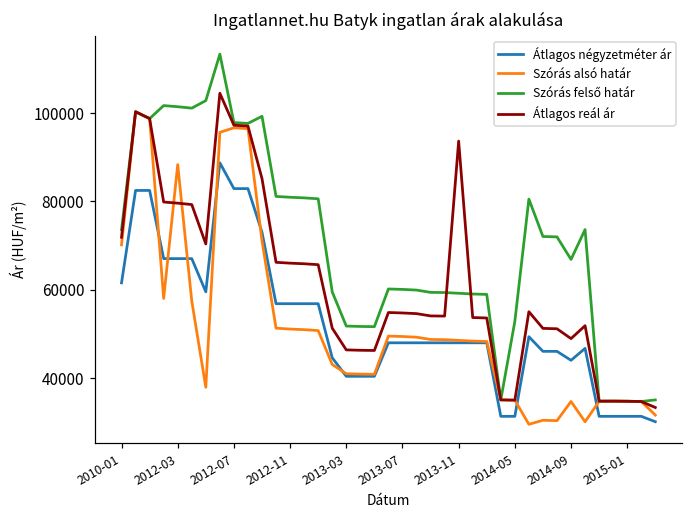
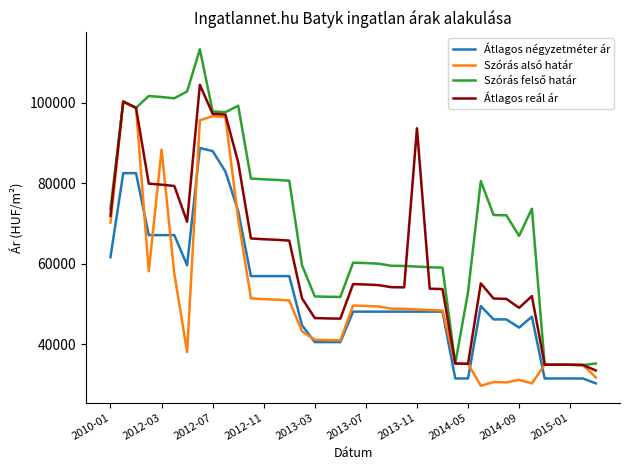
  {
    "Átlagos négyzetméter ár": {
      "2010-01": 62000,
      "2012-03": 67000,
-     "2012-07": 83000,
+     "2012-07": 88000,
      "2012-11": 57000,
      "2013-07": 48000,
      "2014-05": 31000,
      "2014-09": 44000,
      "2015-01": 31000
    },
    "Szórás alsó határ": {
      "2010-01": 70000,
      "2012-03": 88000,
      "2012-11": 51000,
      "2013-07": 49000,
-     "2014-09": 35000
+     "2014-09": 31000
    },
    "Szórás felső határ": {
      "2010-01": 74000,
      "2012-03": 101000,
      "2012-11": 81000,
      "2013-03": 52000,
      "2013-07": 60000,
      "2013-11": 59000,
      "2014-05": 53000,
      "2014-09": 67000
    },
    "Átlagos reál ár": {
      "2010-01": 72000,
      "2012-03": 80000,
      "2012-11": 66000,
      "2013-03": 46000,
      "2013-07": 55000,
      "2013-11": 94000,
      "2014-09": 49000
    }
  }
